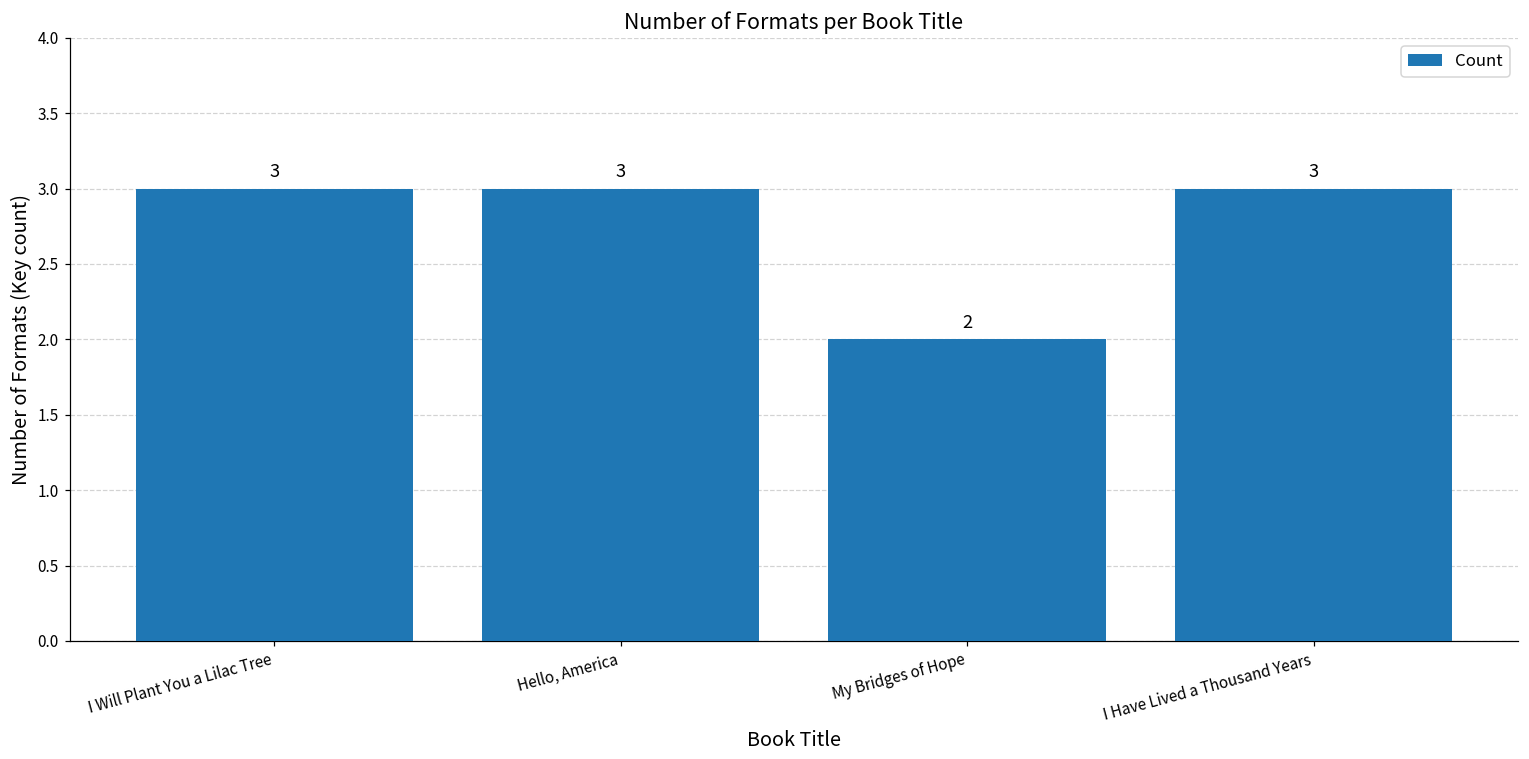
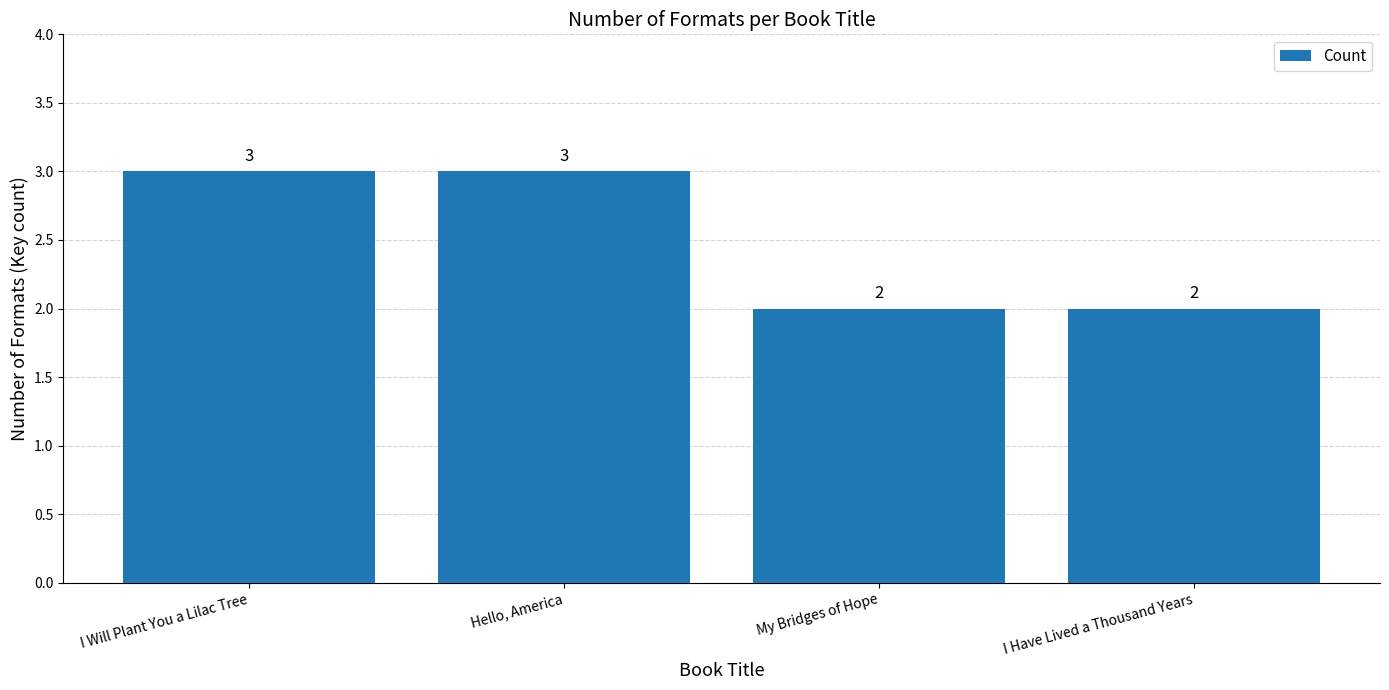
  {
    "I Will Plant You a Lilac Tree": 3,
    "Hello, America": 3,
    "My Bridges of Hope": 2,
-   "I Have Lived a Thousand Years": 3
+   "I Have Lived a Thousand Years": 2
  }
